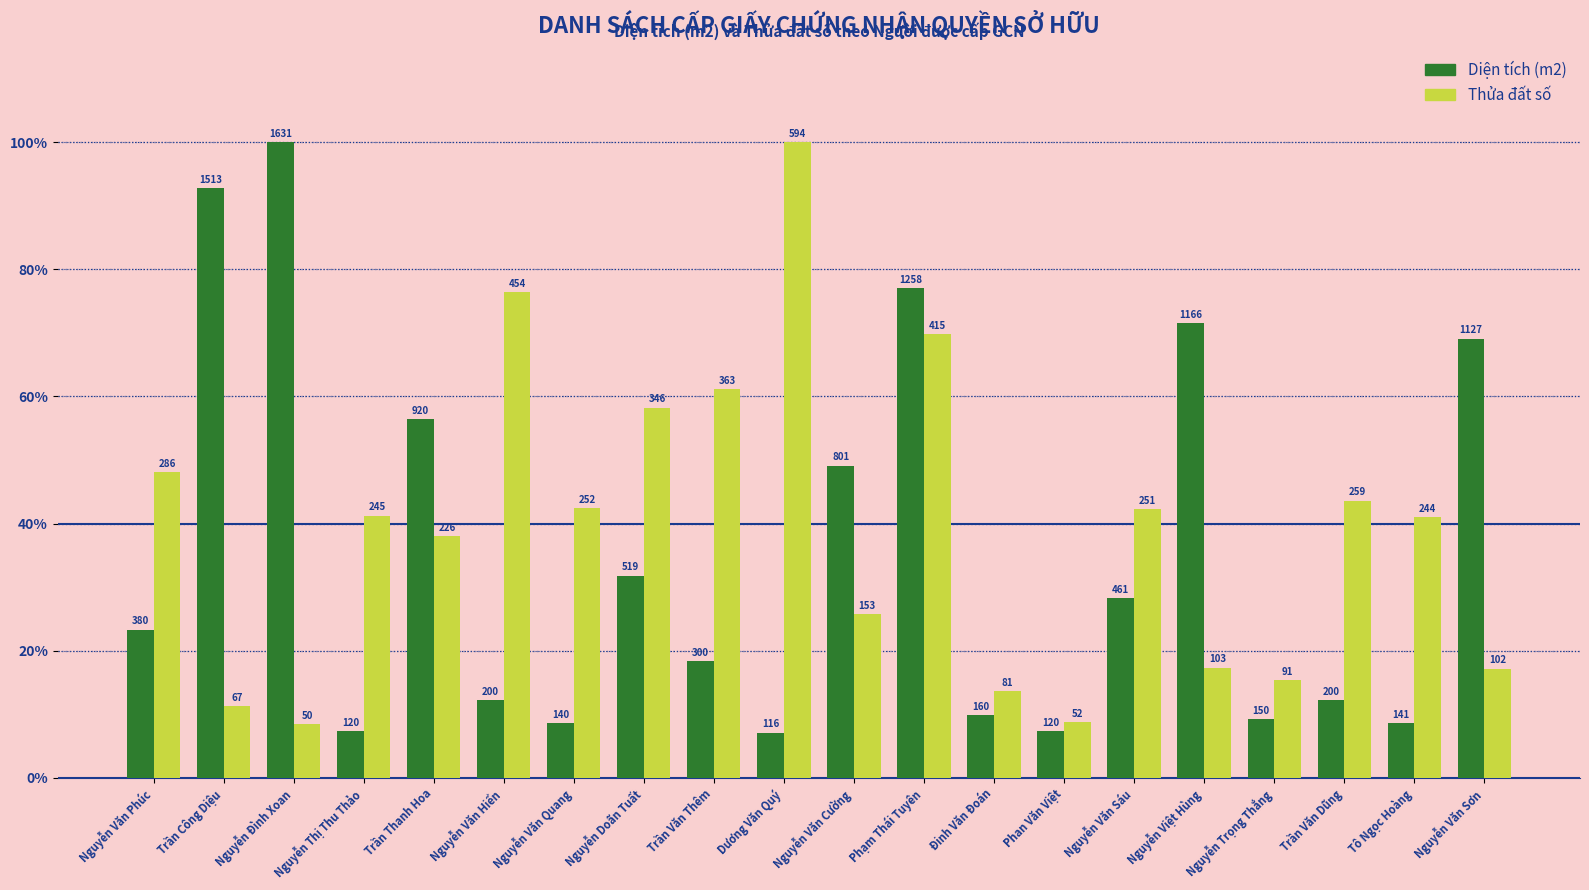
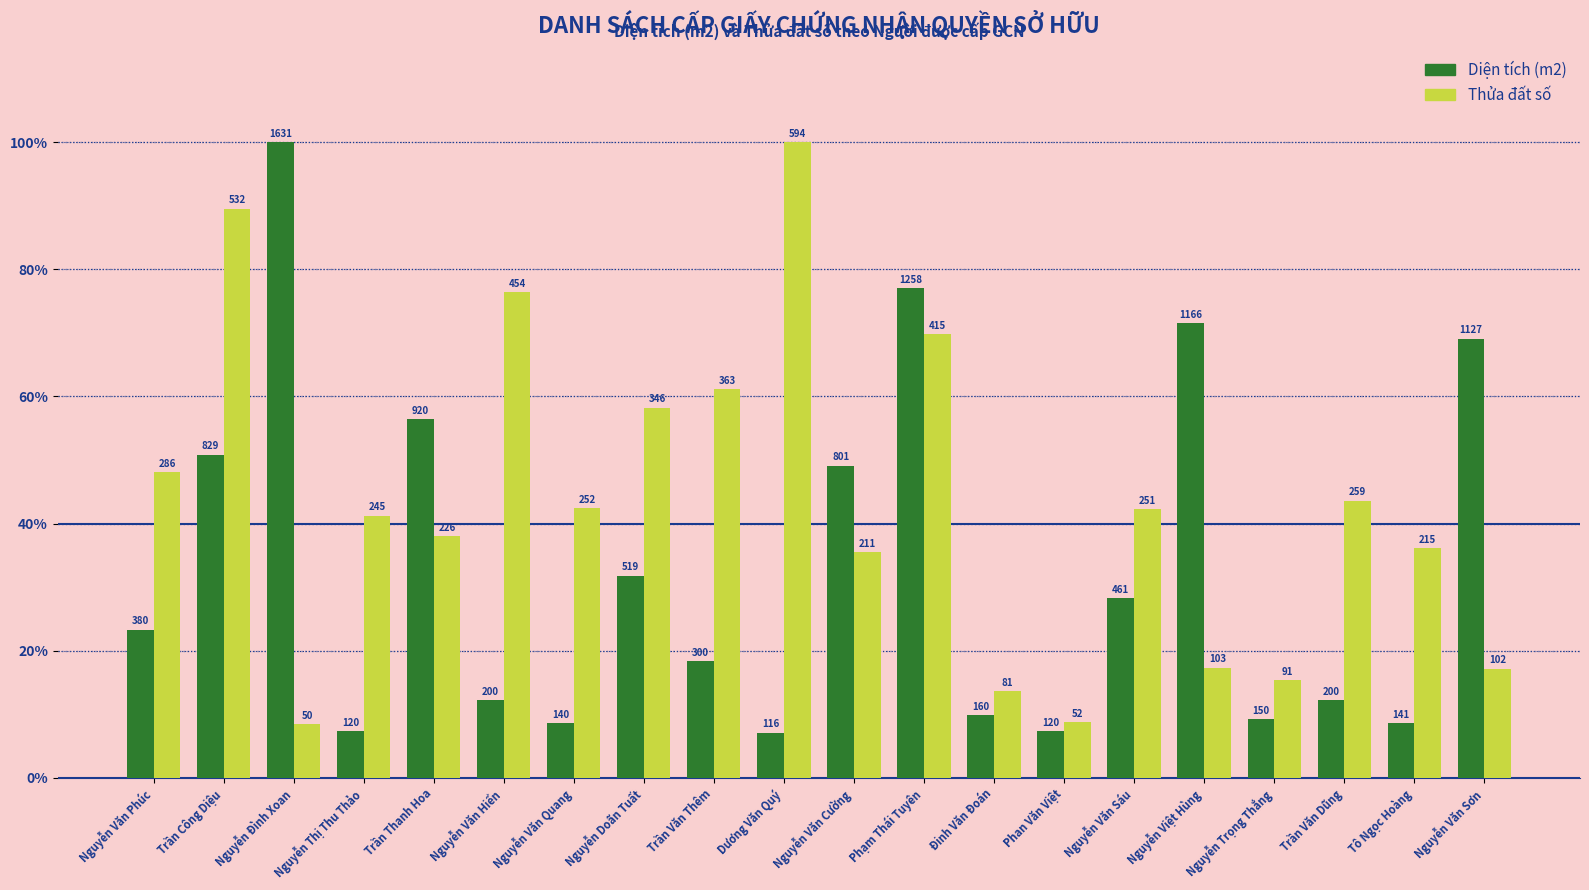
  {
    "Diện tích (m2)": {
-     "Trần Công Diệu": 1513
+     "Trần Công Diệu": 829
    },
    "Thửa đất số": {
-     "Trần Công Diệu": 67,
-     "Nguyễn Văn Cường": 153,
-     "Tô Ngọc Hoàng": 244
+     "Trần Công Diệu": 532,
+     "Nguyễn Văn Cường": 211,
+     "Tô Ngọc Hoàng": 215
    }
  }
